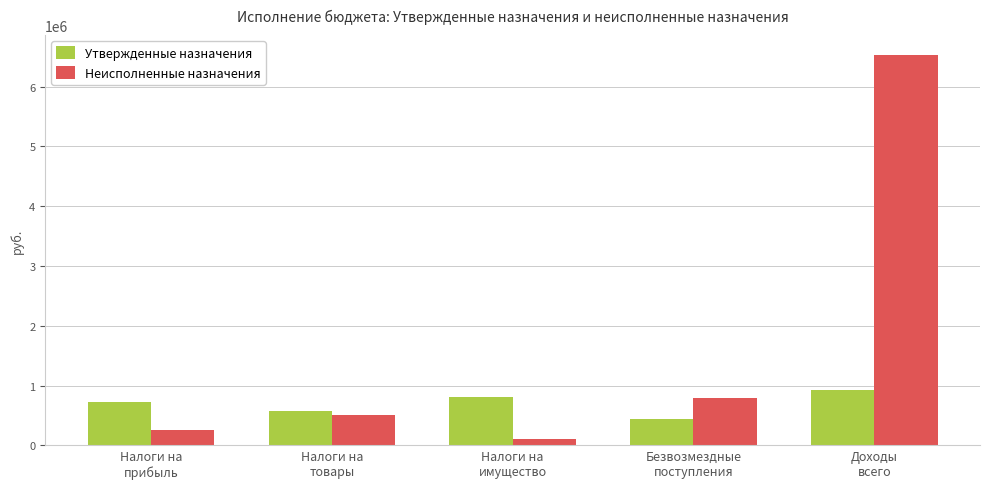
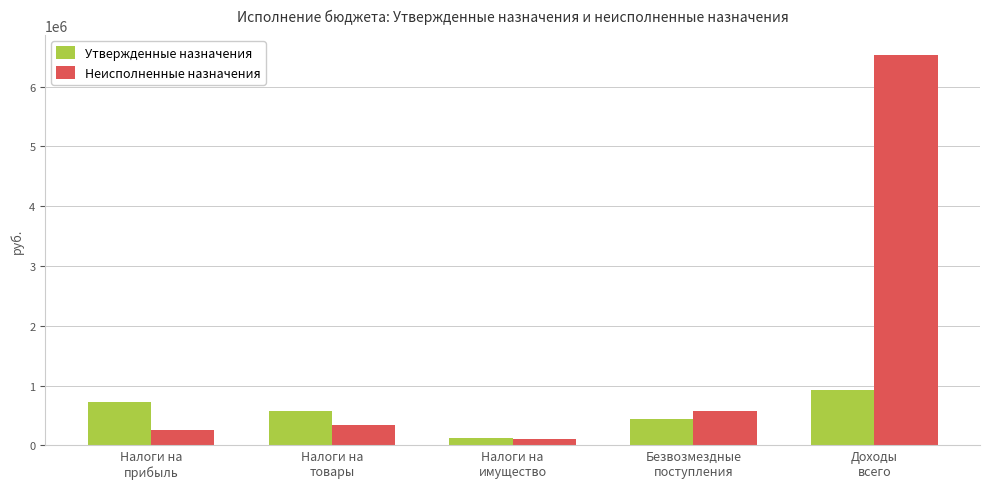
  {
    "Утвержденные назначения": {
      "Налоги на прибыль": 700000,
      "Налоги на товары": 600000,
-     "Налоги на имущество": 800000,
+     "Налоги на имущество": 100000,
      "Безвозмездные поступления": 400000,
      "Доходы всего": 900000
    },
    "Неисполненные назначения": {
      "Налоги на прибыль": 200000,
-     "Налоги на товары": 500000,
+     "Налоги на товары": 300000,
      "Налоги на имущество": 100000,
-     "Безвозмездные поступления": 800000,
+     "Безвозмездные поступления": 600000,
      "Доходы всего": 6500000
    }
  }
